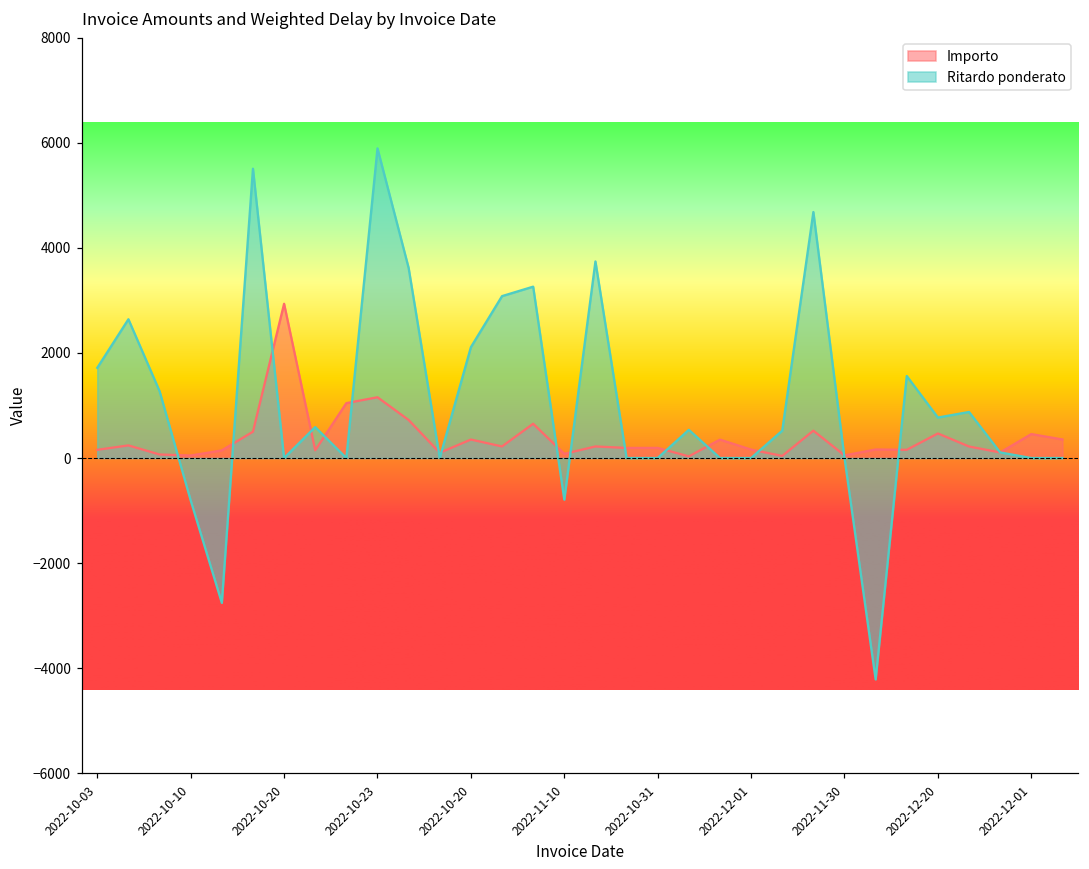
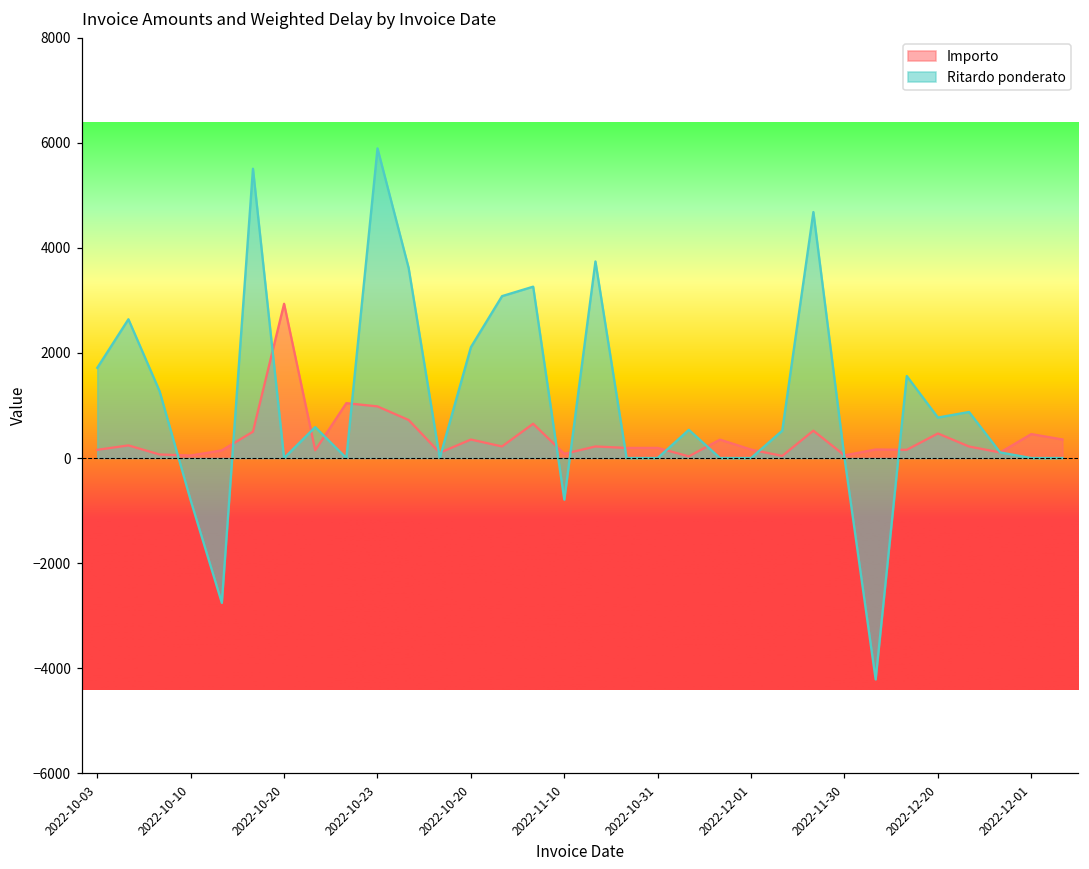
  {
    "Importo": {
-     "2022-10-23": 1200,
+     "2022-10-23": 1000,
      "2022-11-10": 100,
      "2022-12-20": 500
    }
  }
